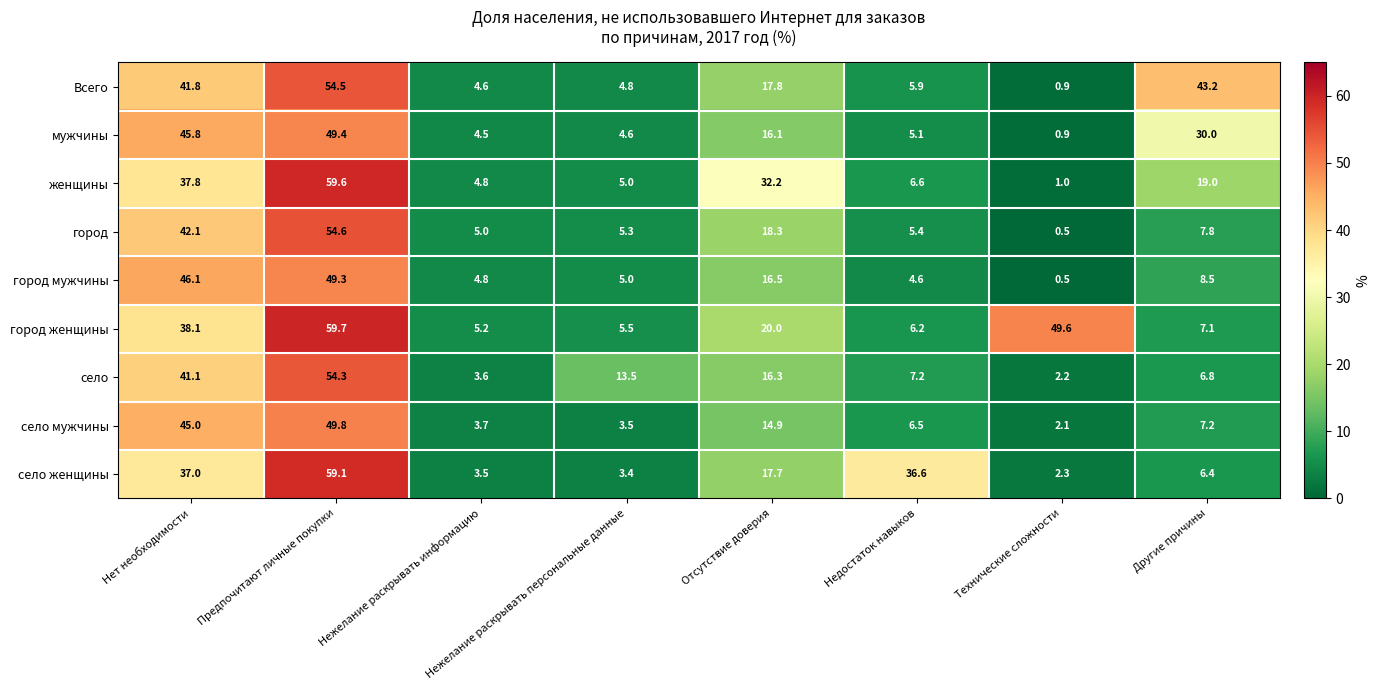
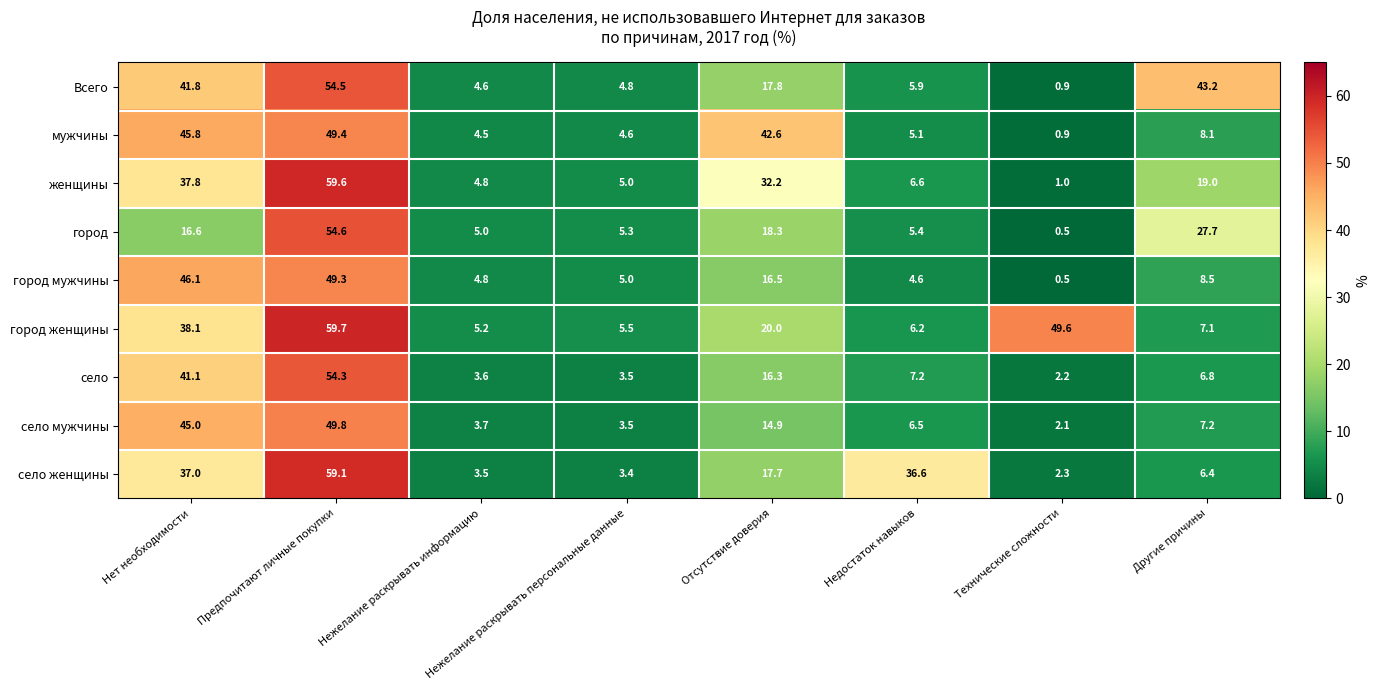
  {
    "Всего": {
      "Нет необходимости": 41.8,
      "Предпочитают личные покупки": 54.5,
      "Нежелание раскрывать информацию": 4.6,
      "Нежелание раскрывать персональные данные": 4.8,
      "Отсутствие доверия": 17.8,
      "Недостаток навыков": 5.9,
      "Технические сложности": 0.9,
      "Другие причины": 43.2
    },
    "мужчины": {
      "Нет необходимости": 45.8,
      "Предпочитают личные покупки": 49.4,
      "Нежелание раскрывать информацию": 4.5,
      "Нежелание раскрывать персональные данные": 4.6,
-     "Отсутствие доверия": 16.1,
+     "Отсутствие доверия": 42.6,
      "Недостаток навыков": 5.1,
      "Технические сложности": 0.9,
-     "Другие причины": 30.0
+     "Другие причины": 8.1
    },
    "женщины": {
      "Нет необходимости": 37.8,
      "Предпочитают личные покупки": 59.6,
      "Нежелание раскрывать информацию": 4.8,
      "Нежелание раскрывать персональные данные": 5.0,
      "Отсутствие доверия": 32.2,
      "Недостаток навыков": 6.6,
      "Технические сложности": 1.0,
      "Другие причины": 19.0
    },
    "город": {
-     "Нет необходимости": 42.1,
+     "Нет необходимости": 16.6,
      "Предпочитают личные покупки": 54.6,
      "Нежелание раскрывать информацию": 5.0,
      "Нежелание раскрывать персональные данные": 5.3,
      "Отсутствие доверия": 18.3,
      "Недостаток навыков": 5.4,
      "Технические сложности": 0.5,
-     "Другие причины": 7.8
+     "Другие причины": 27.7
    },
    "город мужчины": {
      "Нет необходимости": 46.1,
      "Предпочитают личные покупки": 49.3,
      "Нежелание раскрывать информацию": 4.8,
      "Нежелание раскрывать персональные данные": 5.0,
      "Отсутствие доверия": 16.5,
      "Недостаток навыков": 4.6,
      "Технические сложности": 0.5,
      "Другие причины": 8.5
    },
    "город женщины": {
      "Нет необходимости": 38.1,
      "Предпочитают личные покупки": 59.7,
      "Нежелание раскрывать информацию": 5.2,
      "Нежелание раскрывать персональные данные": 5.5,
      "Отсутствие доверия": 20.0,
      "Недостаток навыков": 6.2,
      "Технические сложности": 49.6,
      "Другие причины": 7.1
    },
    "село": {
      "Нет необходимости": 41.1,
      "Предпочитают личные покупки": 54.3,
      "Нежелание раскрывать информацию": 3.6,
-     "Нежелание раскрывать персональные данные": 13.5,
+     "Нежелание раскрывать персональные данные": 3.5,
      "Отсутствие доверия": 16.3,
      "Недостаток навыков": 7.2,
      "Технические сложности": 2.2,
      "Другие причины": 6.8
    },
    "село мужчины": {
      "Нет необходимости": 45.0,
      "Предпочитают личные покупки": 49.8,
      "Нежелание раскрывать информацию": 3.7,
      "Нежелание раскрывать персональные данные": 3.5,
      "Отсутствие доверия": 14.9,
      "Недостаток навыков": 6.5,
      "Технические сложности": 2.1,
      "Другие причины": 7.2
    },
    "село женщины": {
      "Нет необходимости": 37.0,
      "Предпочитают личные покупки": 59.1,
      "Нежелание раскрывать информацию": 3.5,
      "Нежелание раскрывать персональные данные": 3.4,
      "Отсутствие доверия": 17.7,
      "Недостаток навыков": 36.6,
      "Технические сложности": 2.3,
      "Другие причины": 6.4
    }
  }
